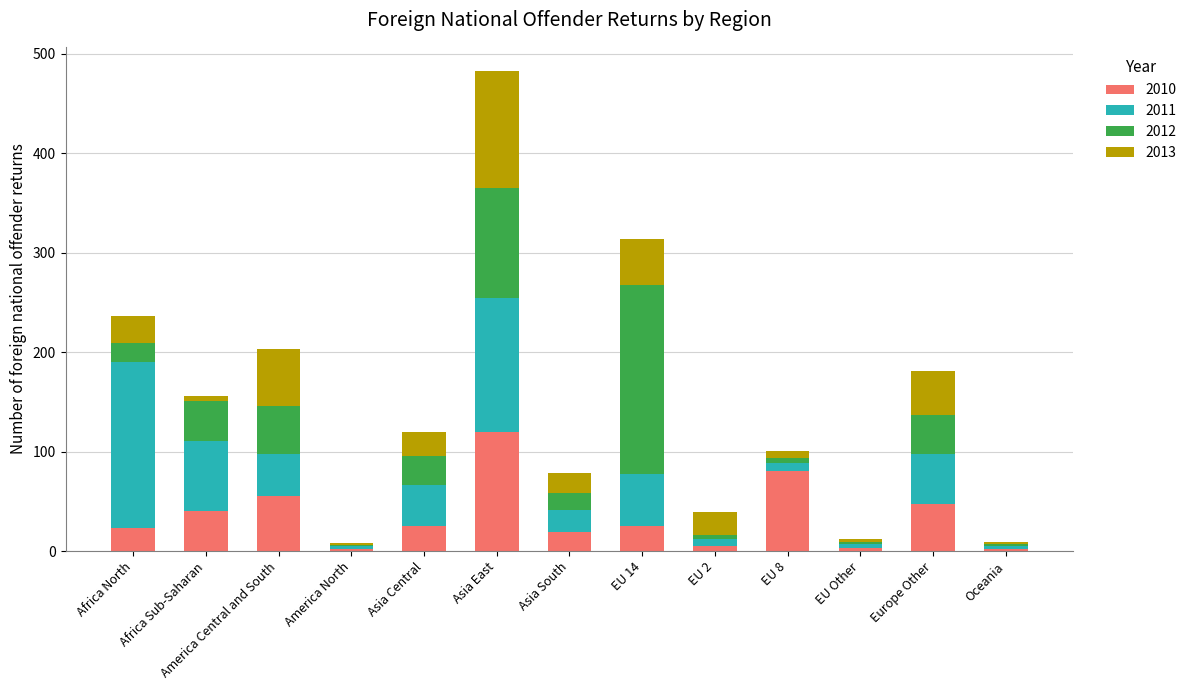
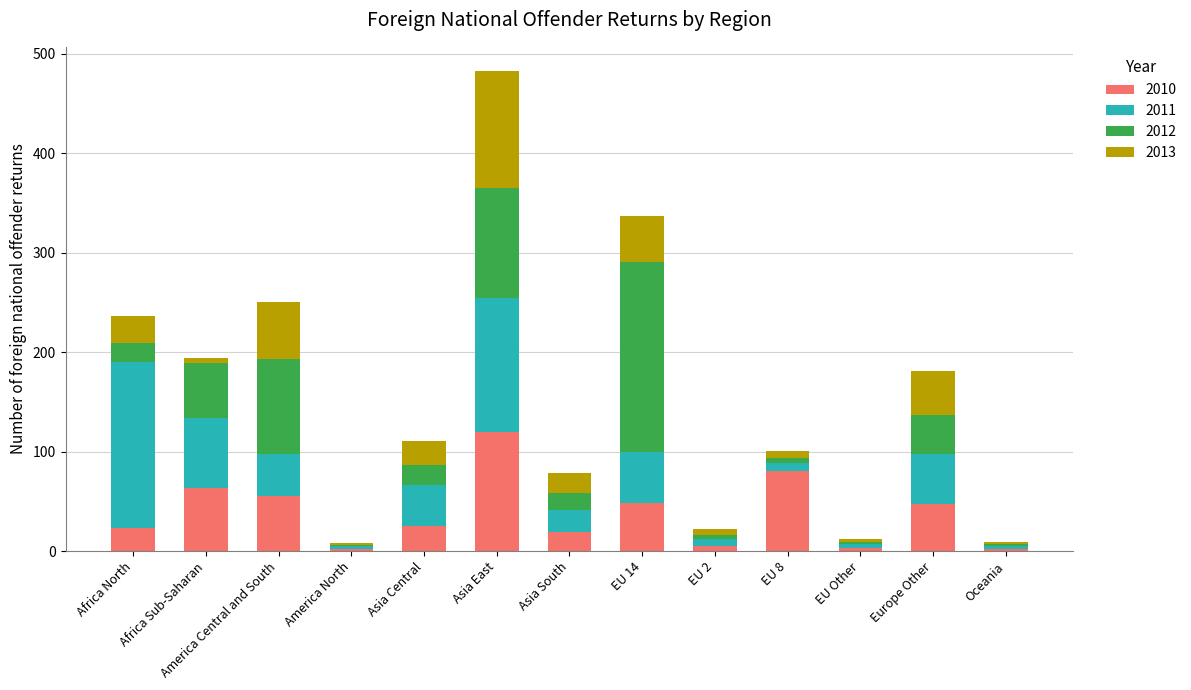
  {
    "2010": {
      "Africa North": 20,
-     "Africa Sub-Saharan": 40,
+     "Africa Sub-Saharan": 60,
      "America Central and South": 60,
      "Asia Central": 30,
      "Asia East": 120,
      "Asia South": 20,
-     "EU 14": 30,
+     "EU 14": 50,
      "EU 2": 10,
      "EU 8": 80,
      "EU Other": 0,
      "Europe Other": 50
    },
    "2011": {
      "Africa North": 170,
      "Africa Sub-Saharan": 70,
      "America Central and South": 40,
      "America North": 0,
      "Asia Central": 40,
      "Asia East": 140,
      "Asia South": 20,
      "EU 14": 50,
      "EU 2": 10,
      "EU 8": 10,
      "EU Other": 0,
      "Europe Other": 50,
      "Oceania": 0
    },
    "2012": {
      "Africa North": 20,
-     "Africa Sub-Saharan": 40,
-     "America Central and South": 50,
-     "Asia Central": 30,
+     "Africa Sub-Saharan": 60,
+     "America Central and South": 100,
+     "Asia Central": 20,
      "Asia East": 110,
      "Asia South": 20,
      "EU 14": 190,
      "EU 2": 0,
      "EU 8": 10,
      "Europe Other": 40
    },
    "2013": {
      "Africa North": 30,
      "Africa Sub-Saharan": 10,
      "America Central and South": 60,
      "Asia Central": 20,
      "Asia East": 120,
      "Asia South": 20,
      "EU 14": 50,
-     "EU 2": 20,
+     "EU 2": 10,
      "EU 8": 10,
      "EU Other": 0,
      "Europe Other": 40
    }
  }
